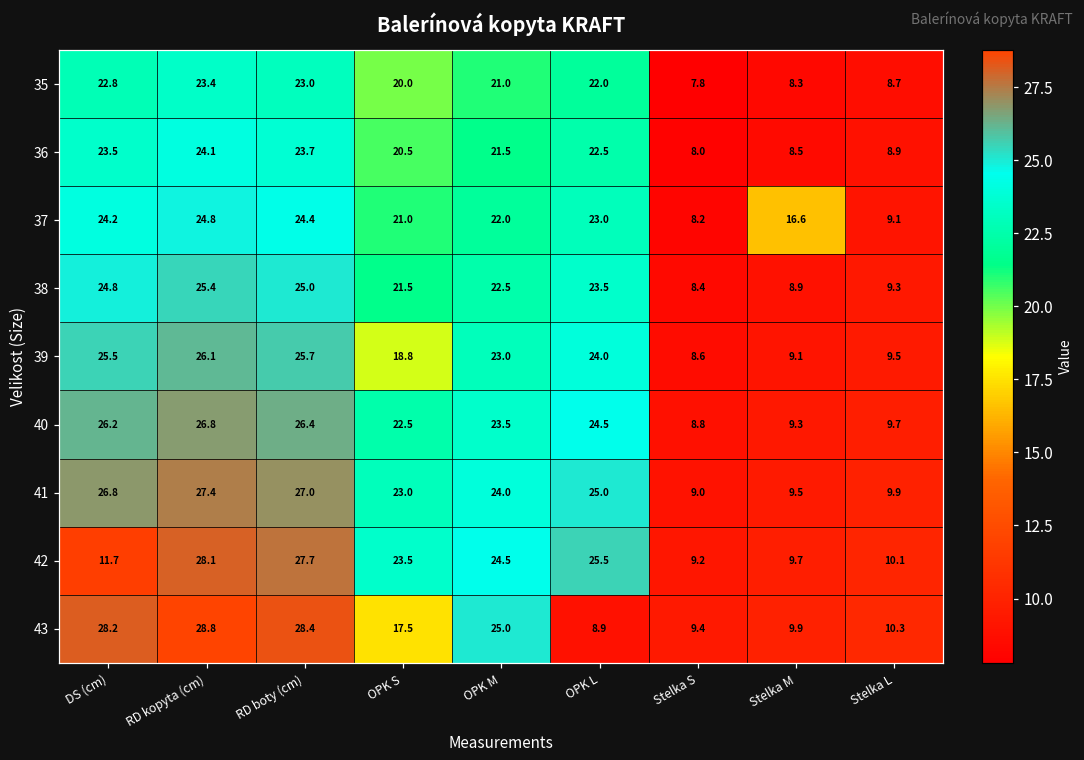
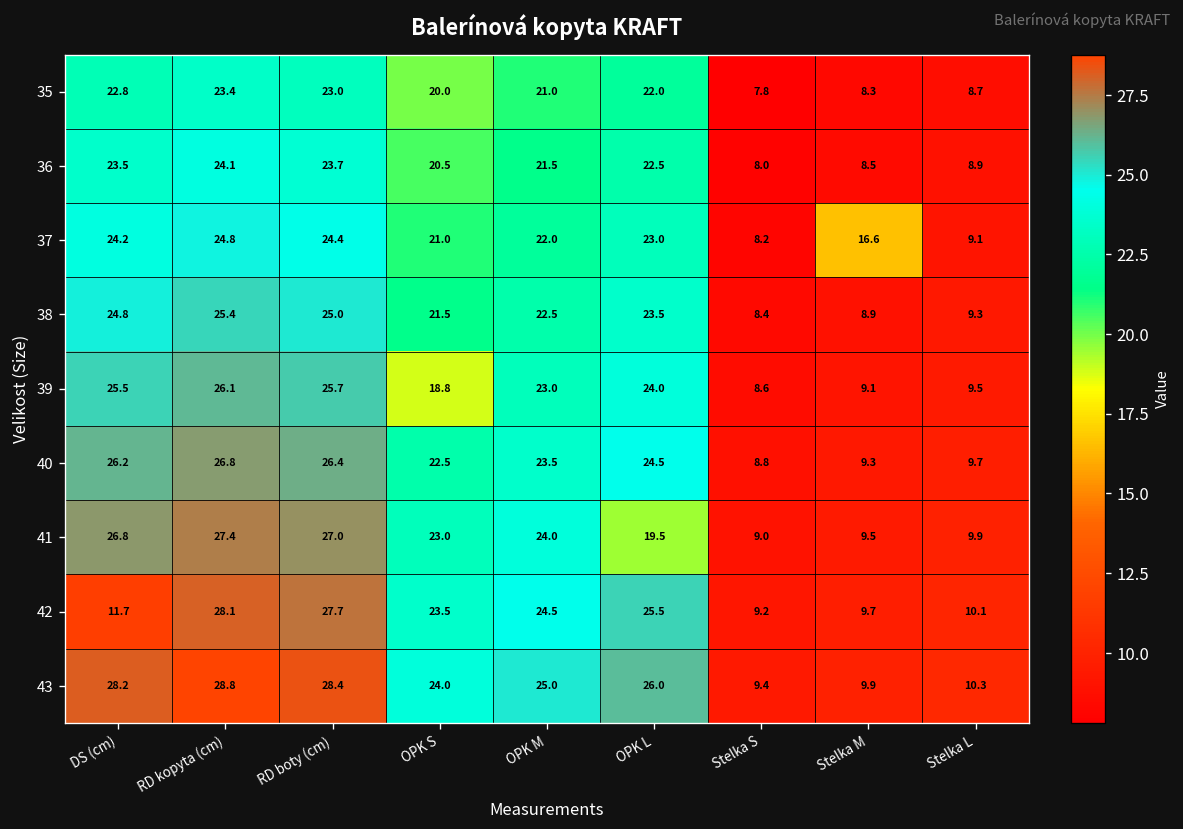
  {
    "35": {
      "DS (cm)": 22.8,
      "RD kopyta (cm)": 23.4,
      "RD boty (cm)": 23.0,
      "OPK S": 20.0,
      "OPK M": 21.0,
      "OPK L": 22.0,
      "Stelka S": 7.8,
      "Stelka M": 8.3,
      "Stelka L": 8.7
    },
    "36": {
      "DS (cm)": 23.5,
      "RD kopyta (cm)": 24.1,
      "RD boty (cm)": 23.7,
      "OPK S": 20.5,
      "OPK M": 21.5,
      "OPK L": 22.5,
      "Stelka S": 8.0,
      "Stelka M": 8.5,
      "Stelka L": 8.9
    },
    "37": {
      "DS (cm)": 24.2,
      "RD kopyta (cm)": 24.8,
      "RD boty (cm)": 24.4,
      "OPK S": 21.0,
      "OPK M": 22.0,
      "OPK L": 23.0,
      "Stelka S": 8.2,
      "Stelka M": 16.6,
      "Stelka L": 9.1
    },
    "38": {
      "DS (cm)": 24.8,
      "RD kopyta (cm)": 25.4,
      "RD boty (cm)": 25.0,
      "OPK S": 21.5,
      "OPK M": 22.5,
      "OPK L": 23.5,
      "Stelka S": 8.4,
      "Stelka M": 8.9,
      "Stelka L": 9.3
    },
    "39": {
      "DS (cm)": 25.5,
      "RD kopyta (cm)": 26.1,
      "RD boty (cm)": 25.7,
      "OPK S": 18.8,
      "OPK M": 23.0,
      "OPK L": 24.0,
      "Stelka S": 8.6,
      "Stelka M": 9.1,
      "Stelka L": 9.5
    },
    "40": {
      "DS (cm)": 26.2,
      "RD kopyta (cm)": 26.8,
      "RD boty (cm)": 26.4,
      "OPK S": 22.5,
      "OPK M": 23.5,
      "OPK L": 24.5,
      "Stelka S": 8.8,
      "Stelka M": 9.3,
      "Stelka L": 9.7
    },
    "41": {
      "DS (cm)": 26.8,
      "RD kopyta (cm)": 27.4,
      "RD boty (cm)": 27.0,
      "OPK S": 23.0,
      "OPK M": 24.0,
-     "OPK L": 25.0,
+     "OPK L": 19.5,
      "Stelka S": 9.0,
      "Stelka M": 9.5,
      "Stelka L": 9.9
    },
    "42": {
      "DS (cm)": 11.7,
      "RD kopyta (cm)": 28.1,
      "RD boty (cm)": 27.7,
      "OPK S": 23.5,
      "OPK M": 24.5,
      "OPK L": 25.5,
      "Stelka S": 9.2,
      "Stelka M": 9.7,
      "Stelka L": 10.1
    },
    "43": {
      "DS (cm)": 28.2,
      "RD kopyta (cm)": 28.8,
      "RD boty (cm)": 28.4,
-     "OPK S": 17.5,
+     "OPK S": 24.0,
      "OPK M": 25.0,
-     "OPK L": 8.9,
+     "OPK L": 26.0,
      "Stelka S": 9.4,
      "Stelka M": 9.9,
      "Stelka L": 10.3
    }
  }
